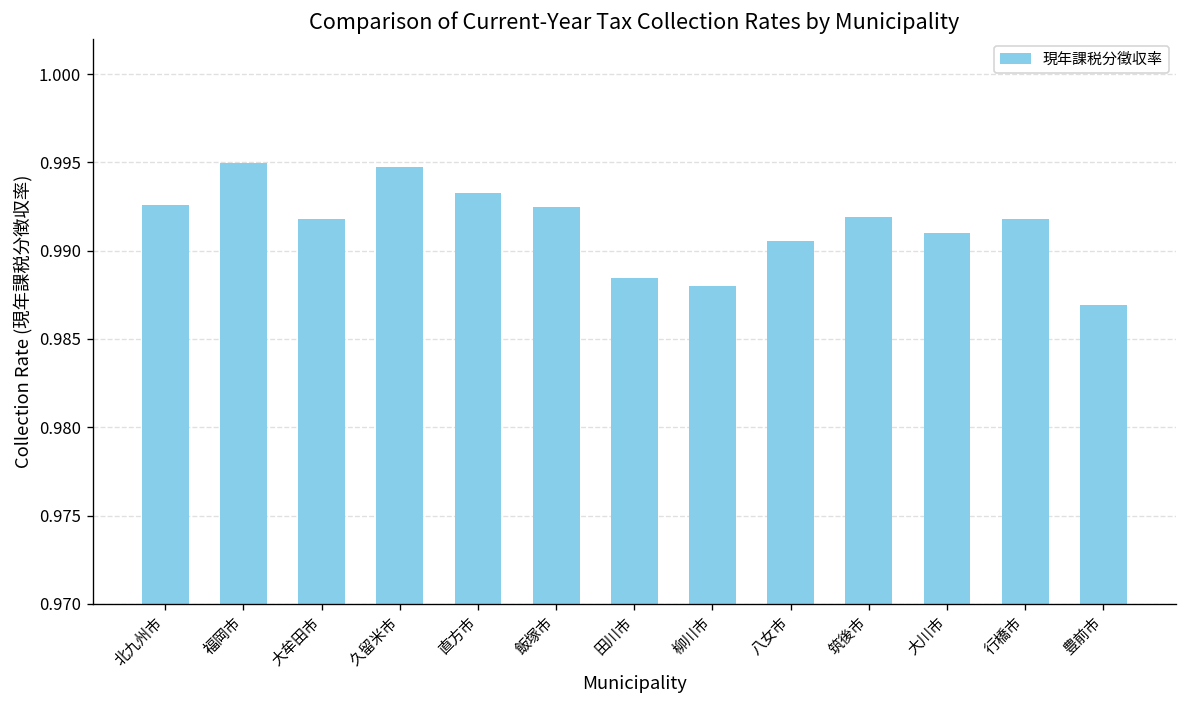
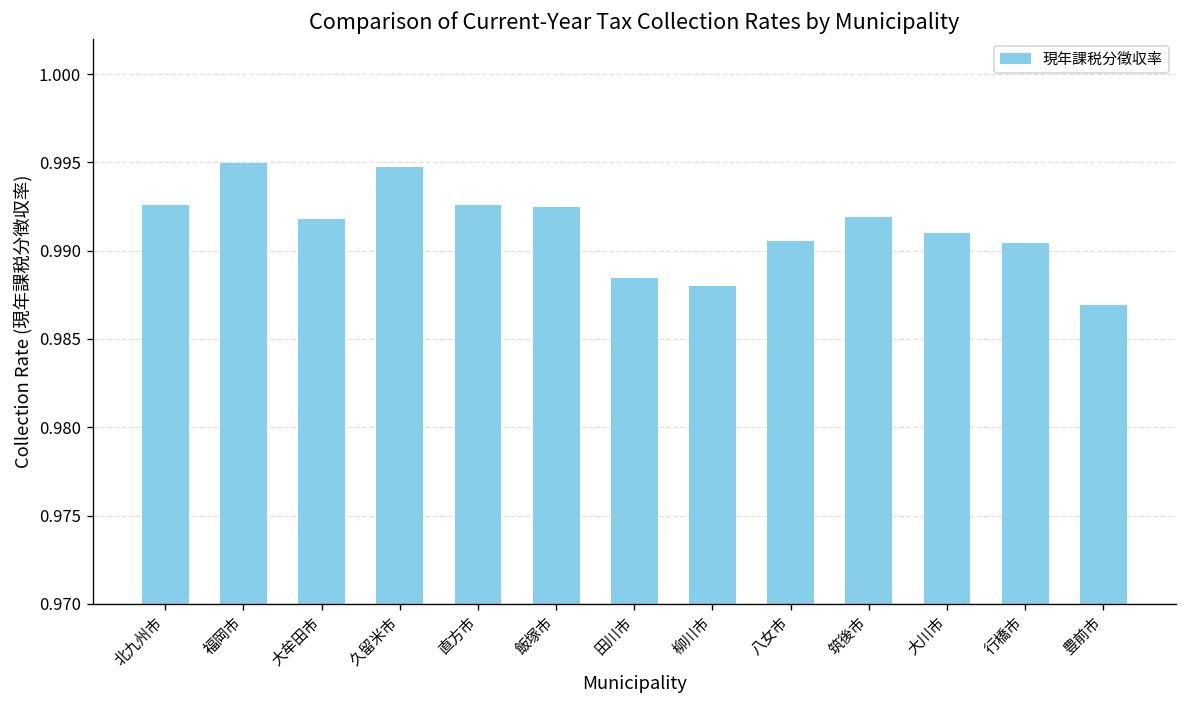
  {
    "北九州市": 0.9926,
    "福岡市": 0.9950,
    "大牟田市": 0.9918,
    "久留米市": 0.9948,
-   "直方市": 0.9933,
+   "直方市": 0.9926,
    "飯塚市": 0.9925,
    "田川市": 0.9885,
    "柳川市": 0.9880,
    "八女市": 0.9905,
    "筑後市": 0.9919,
    "大川市": 0.9910,
-   "行橋市": 0.9918,
+   "行橋市": 0.9904,
    "豊前市": 0.9869
  }
